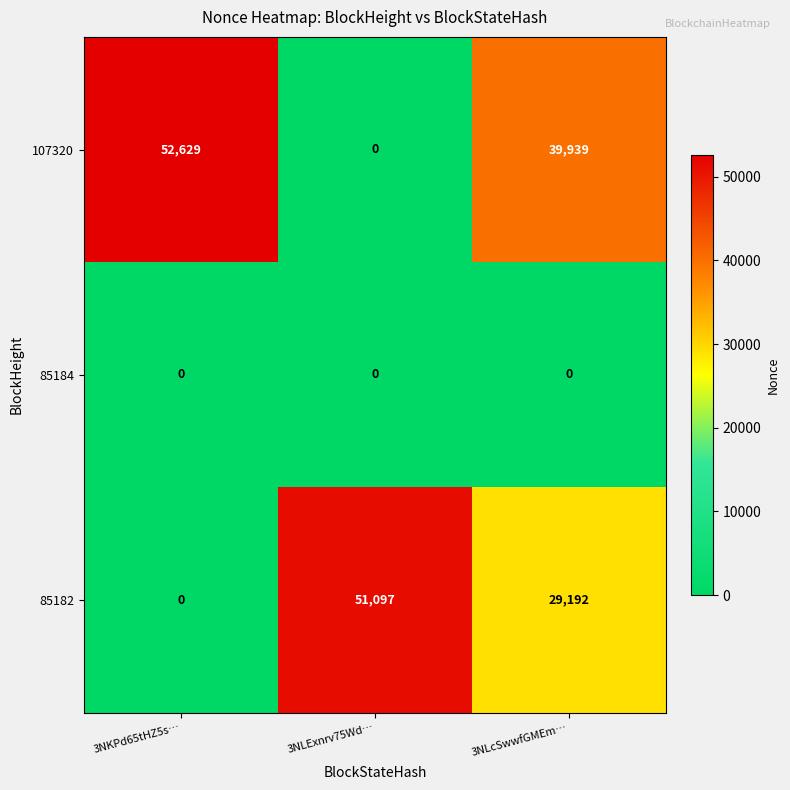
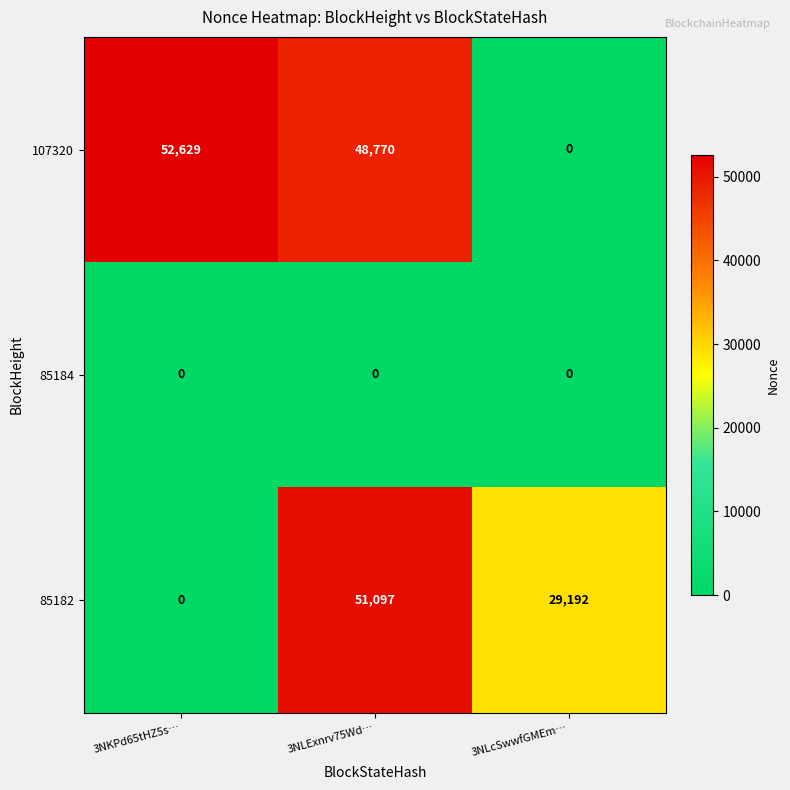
  {
    "107320": {
      "3NKPd65tHZ5s…": "52,629",
-     "3NLExnrv75Wd…": "0",
-     "3NLcSwwfGMEm…": "39,939"
+     "3NLExnrv75Wd…": "48,770",
+     "3NLcSwwfGMEm…": "0"
    },
    "85184": {
      "3NKPd65tHZ5s…": "0",
      "3NLExnrv75Wd…": "0",
      "3NLcSwwfGMEm…": "0"
    },
    "85182": {
      "3NKPd65tHZ5s…": "0",
      "3NLExnrv75Wd…": "51,097",
      "3NLcSwwfGMEm…": "29,192"
    }
  }
